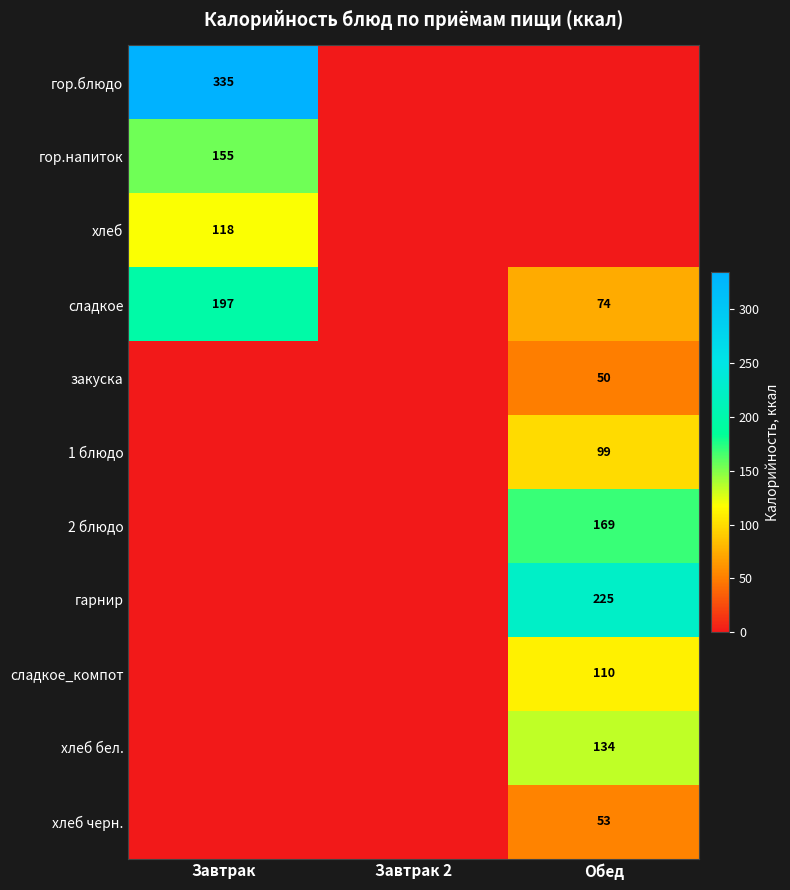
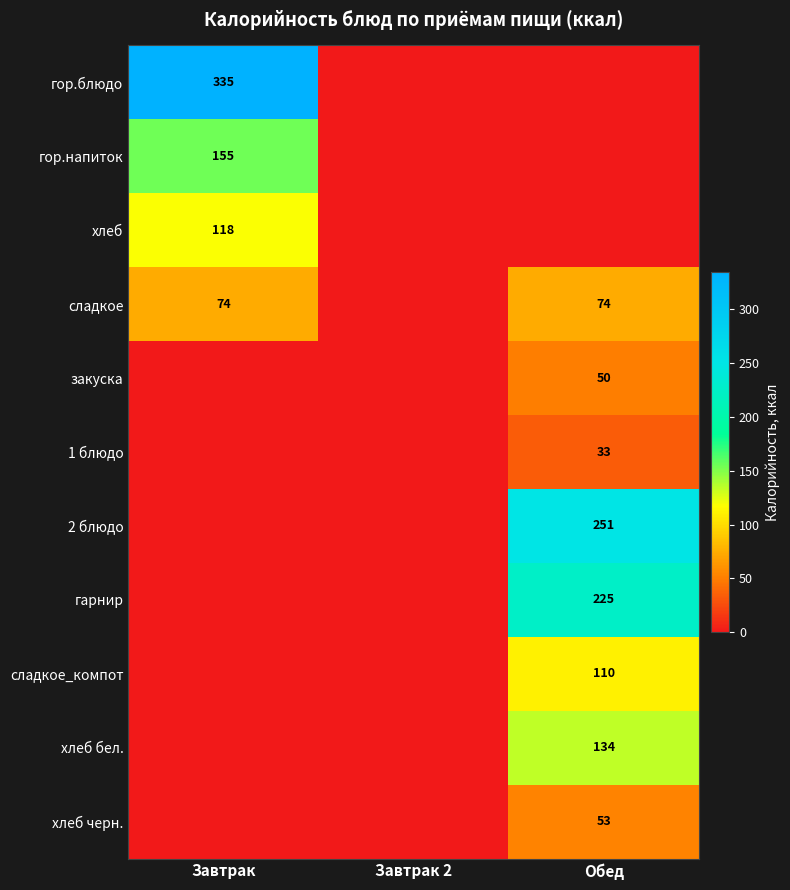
  {
    "гор.блюдо": {
      "Завтрак": 335
    },
    "гор.напиток": {
      "Завтрак": 155
    },
    "хлеб": {
      "Завтрак": 118
    },
    "сладкое": {
-     "Завтрак": 197,
+     "Завтрак": 74,
      "Обед": 74
    },
    "закуска": {
      "Обед": 50
    },
    "1 блюдо": {
-     "Обед": 99
+     "Обед": 33
    },
    "2 блюдо": {
-     "Обед": 169
+     "Обед": 251
    },
    "гарнир": {
      "Обед": 225
    },
    "сладкое_компот": {
      "Обед": 110
    },
    "хлеб бел.": {
      "Обед": 134
    },
    "хлеб черн.": {
      "Обед": 53
    }
  }
